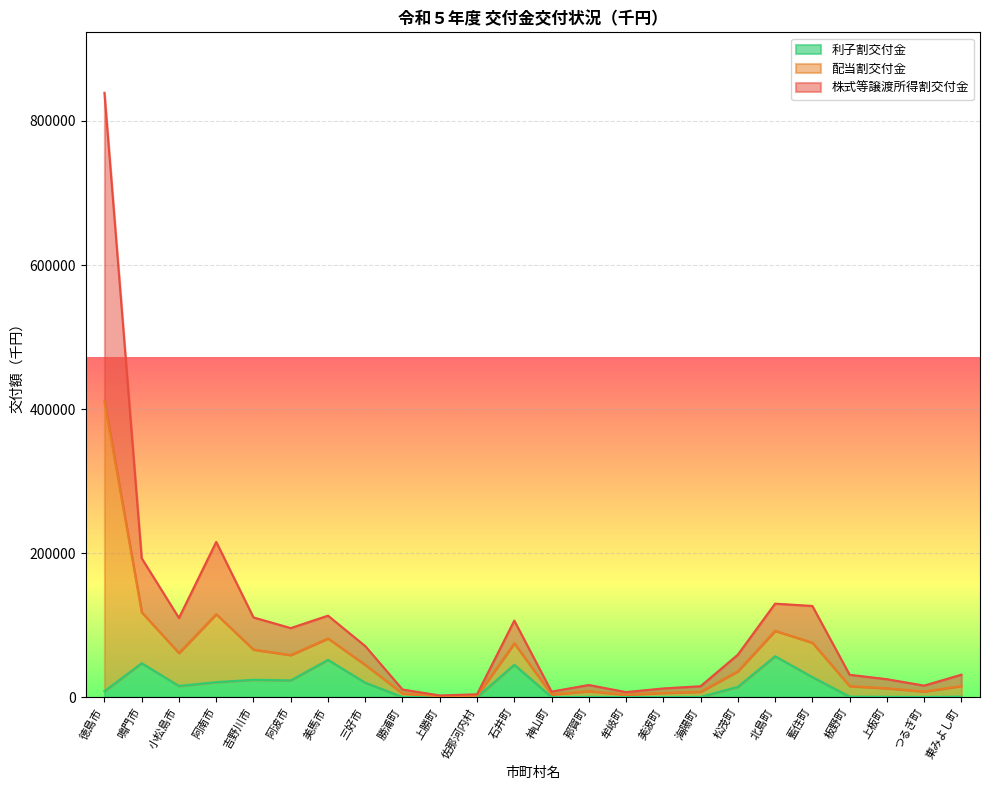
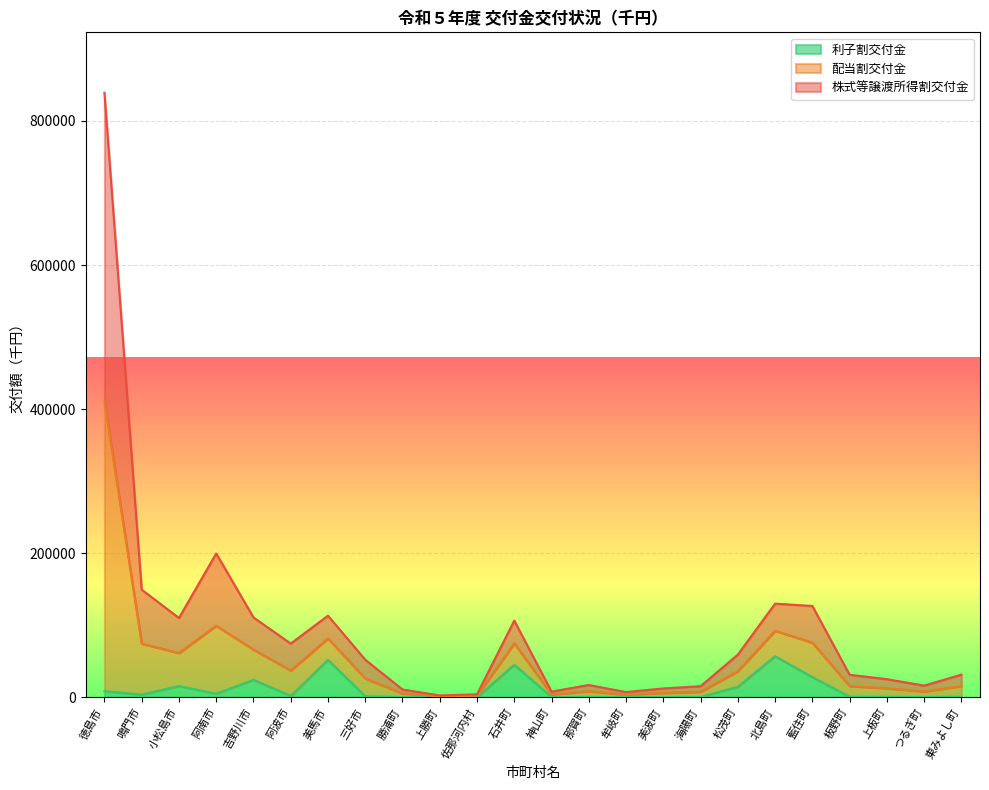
  {
    "利子割交付金": {
      "徳島市": 10000,
-     "鳴門市": 50000,
+     "鳴門市": 0,
      "小松島市": 20000,
-     "阿南市": 20000,
+     "阿南市": 0,
      "吉野川市": 20000,
-     "阿波市": 20000,
+     "阿波市": 0,
      "美馬市": 50000,
-     "三好市": 20000,
+     "三好市": 0,
      "勝浦町": 0,
      "石井町": 50000,
      "神山町": 0,
      "那賀町": 0,
      "美波町": 0,
      "海陽町": 0,
      "松茂町": 10000,
      "北島町": 60000,
      "藍住町": 30000,
      "板野町": 0,
      "上板町": 0,
      "つるぎ町": 0,
      "東みよし町": 0
    }
  }
